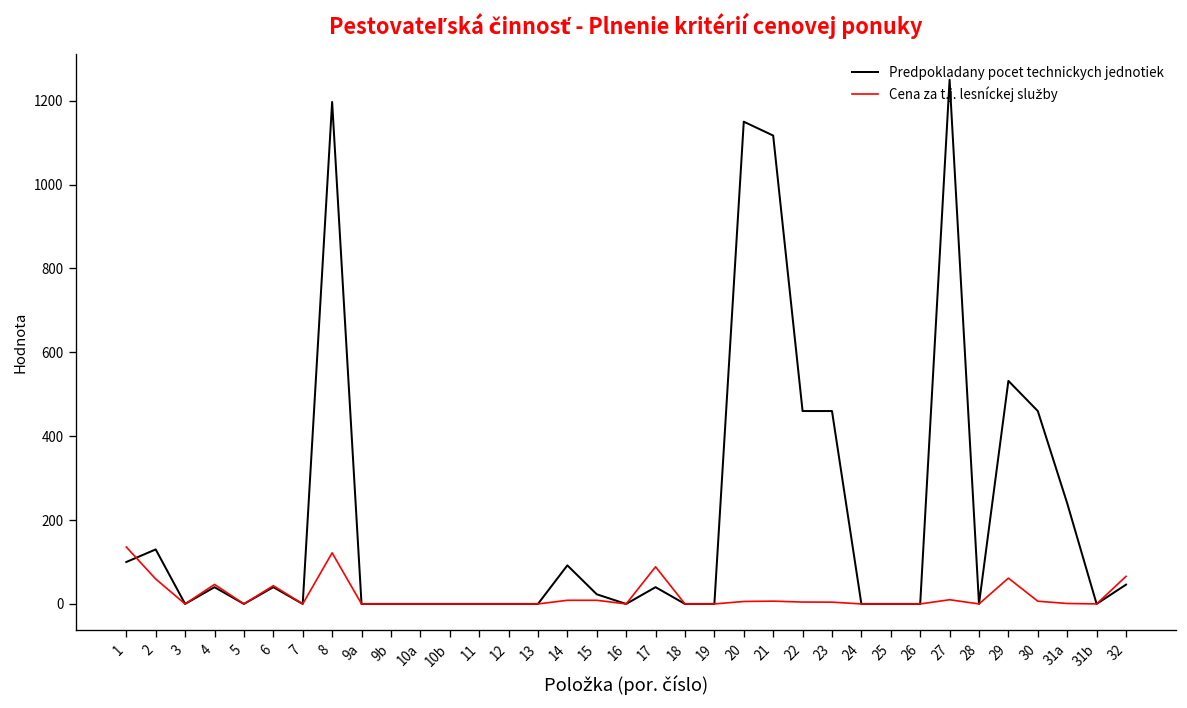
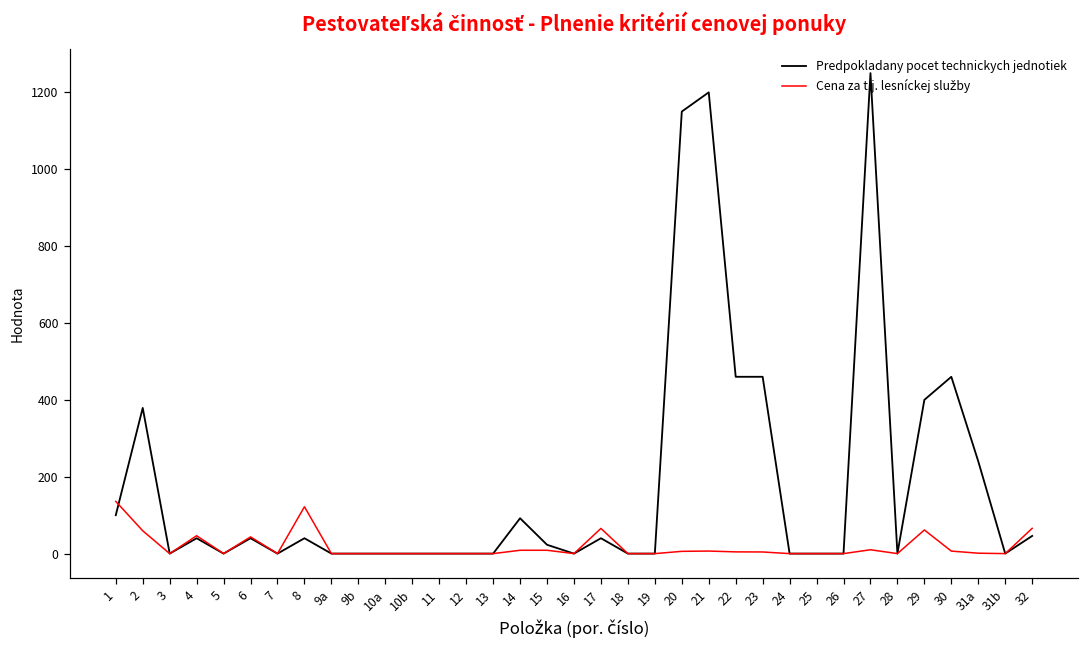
  {
    "Predpokladany pocet technickych jednotiek": {
      "1": 100,
-     "2": 130,
-     "8": 1200,
+     "2": 380,
+     "8": 40,
      "14": 90,
      "15": 20,
      "17": 40,
      "20": 1150,
-     "21": 1120,
+     "21": 1200,
      "22": 460,
      "23": 460,
      "27": 1250,
-     "29": 530,
+     "29": 400,
      "30": 460,
      "31a": 240,
      "32": 50
    },
    "Cena za t.j. lesníckej služby": {
      "1": 140,
      "2": 60,
      "8": 120,
      "14": 10,
      "15": 10,
-     "17": 90,
+     "17": 70,
      "20": 10,
      "21": 10,
      "22": 0,
      "23": 0,
      "27": 10,
      "29": 60,
      "30": 10,
      "31a": 0,
      "32": 70
    }
  }
